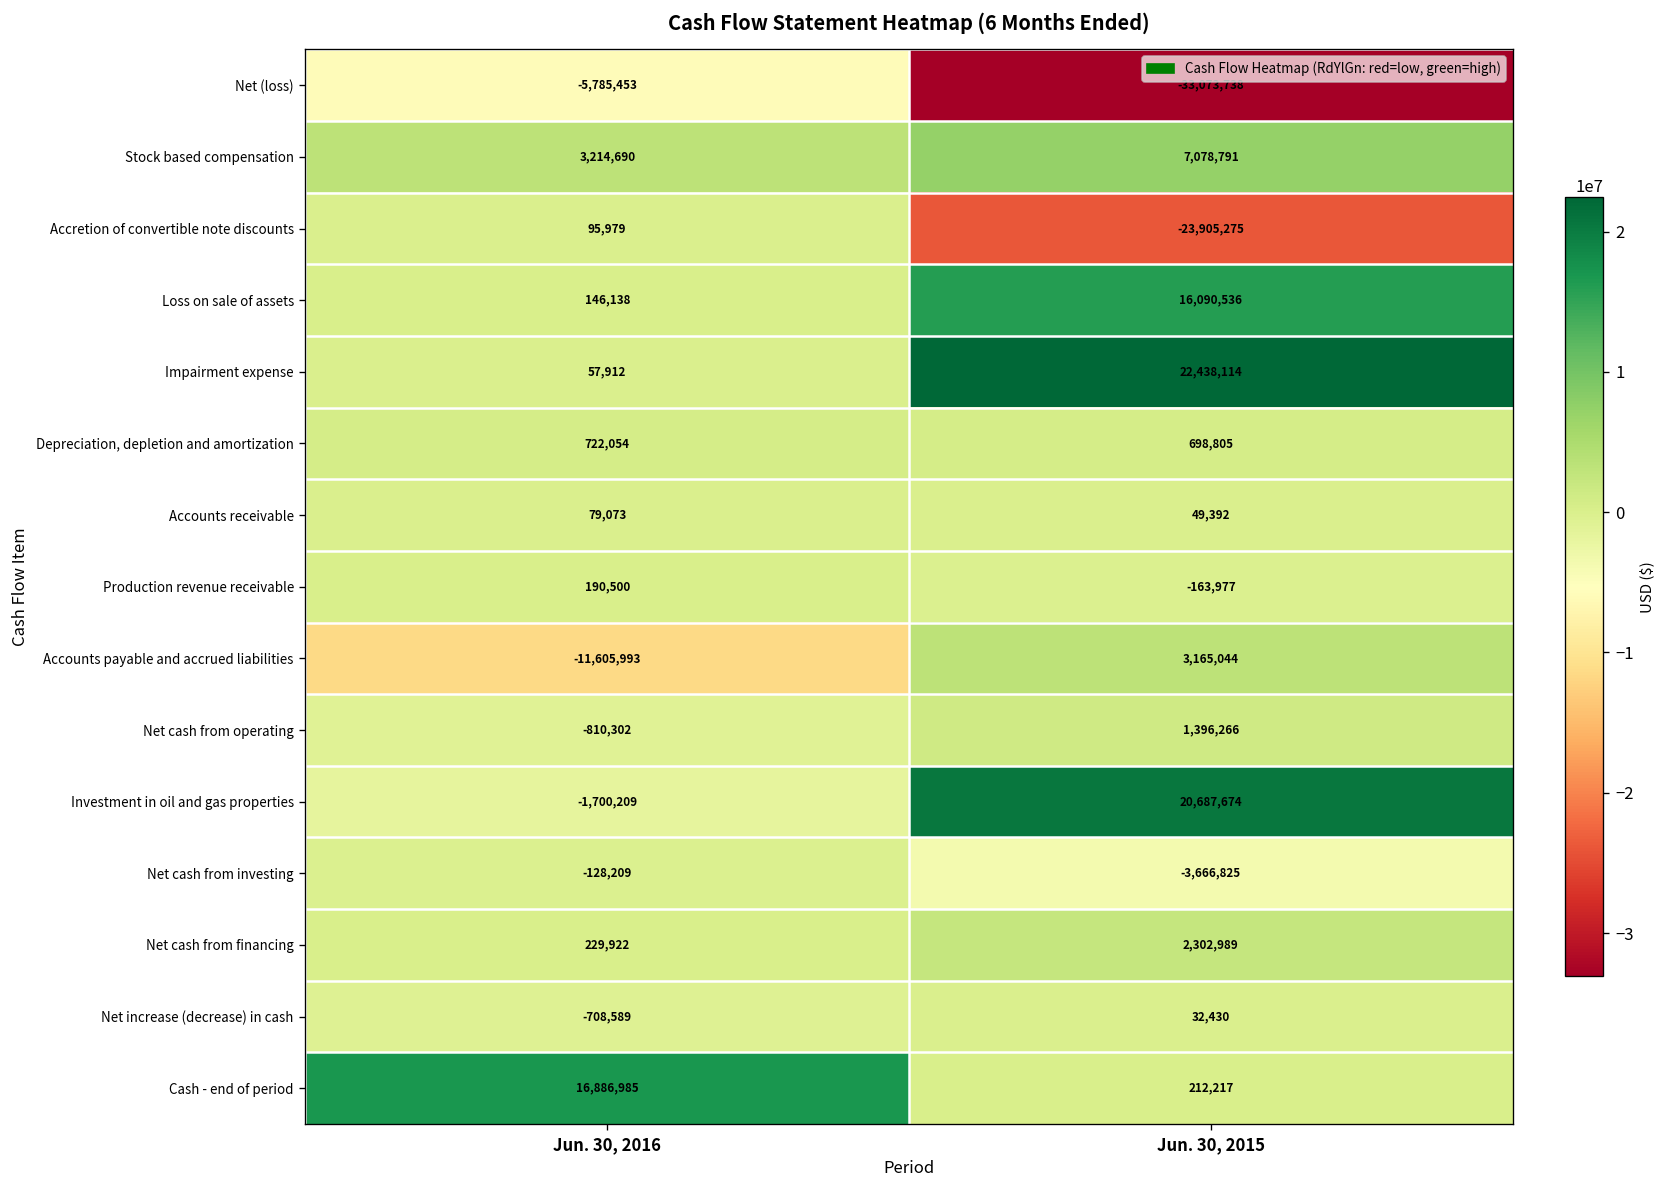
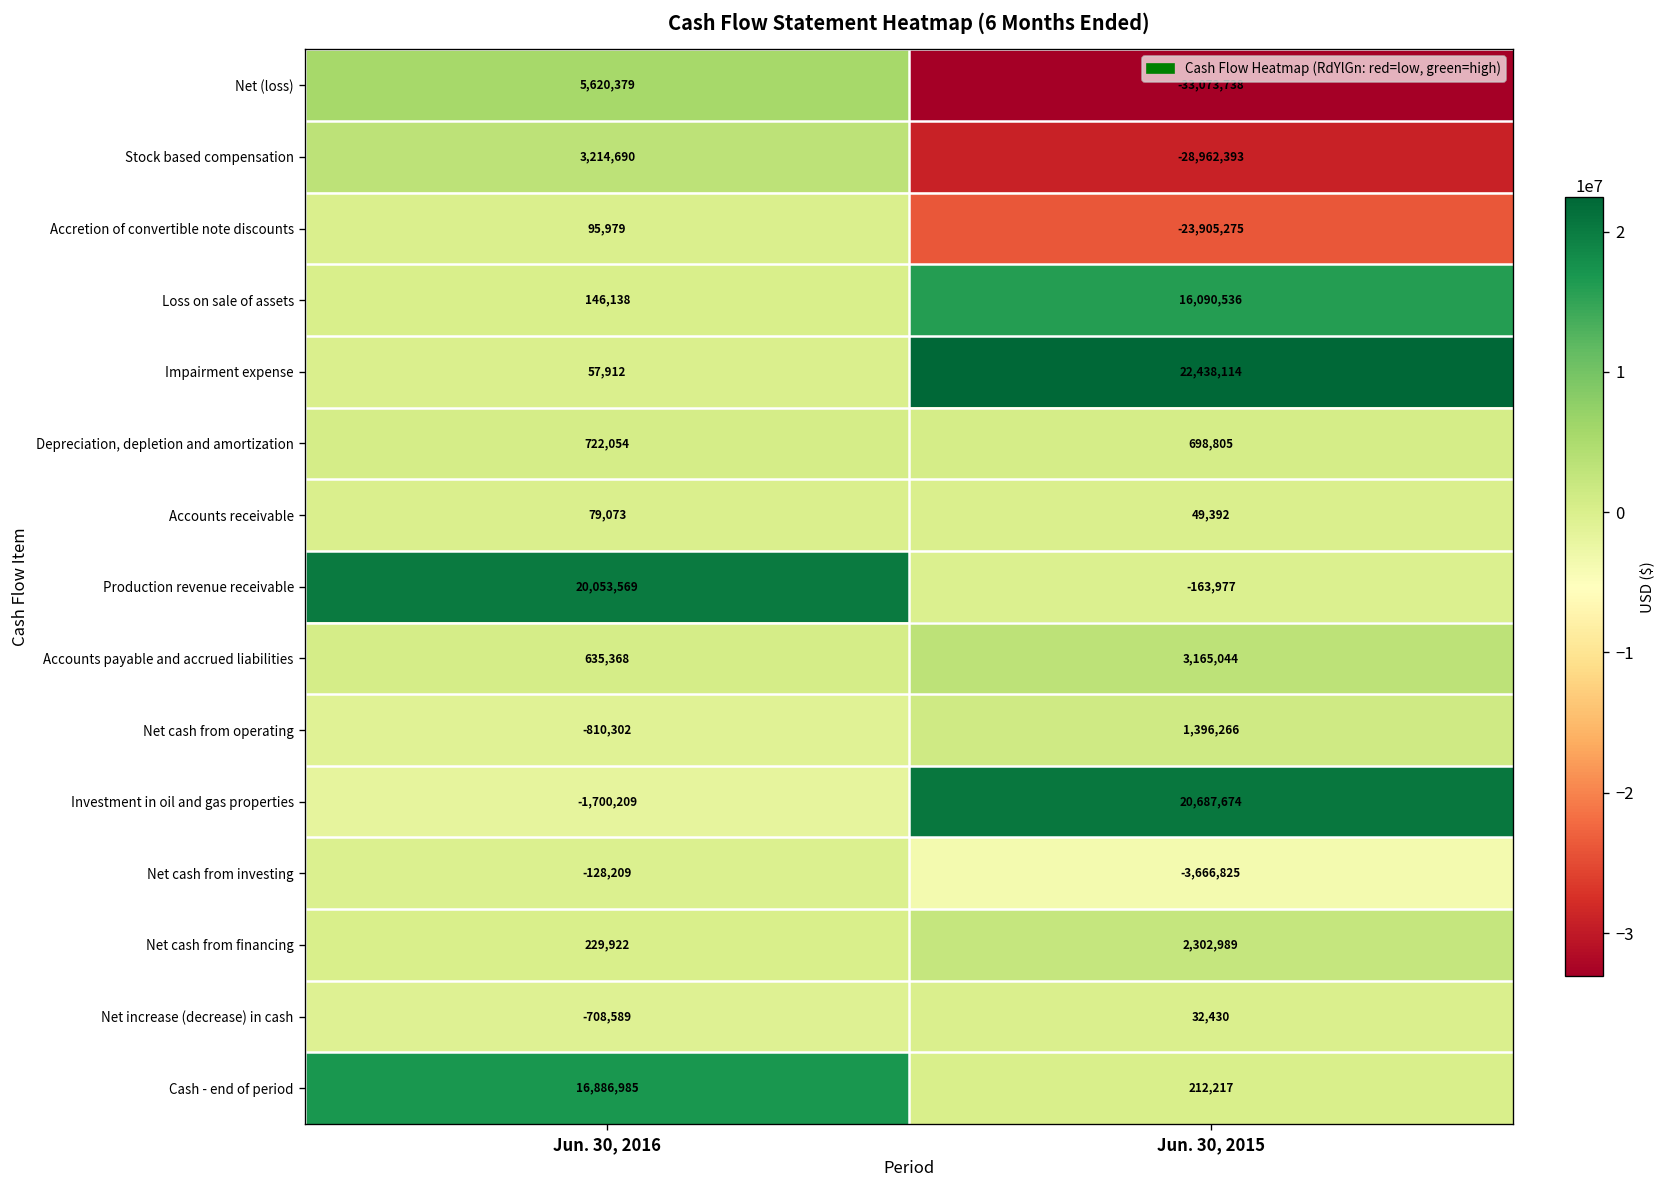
  {
    "Net (loss)": {
-     "Jun. 30, 2016": "-5,785,453"
+     "Jun. 30, 2016": "5,620,379"
    },
    "Stock based compensation": {
      "Jun. 30, 2016": "3,214,690",
-     "Jun. 30, 2015": "7,078,791"
+     "Jun. 30, 2015": "-28,962,393"
    },
    "Accretion of convertible note discounts": {
      "Jun. 30, 2016": "95,979",
      "Jun. 30, 2015": "-23,905,275"
    },
    "Loss on sale of assets": {
      "Jun. 30, 2016": "146,138",
      "Jun. 30, 2015": "16,090,536"
    },
    "Impairment expense": {
      "Jun. 30, 2016": "57,912",
      "Jun. 30, 2015": "22,438,114"
    },
    "Depreciation, depletion and amortization": {
      "Jun. 30, 2016": "722,054",
      "Jun. 30, 2015": "698,805"
    },
    "Accounts receivable": {
      "Jun. 30, 2016": "79,073",
      "Jun. 30, 2015": "49,392"
    },
    "Production revenue receivable": {
-     "Jun. 30, 2016": "190,500",
+     "Jun. 30, 2016": "20,053,569",
      "Jun. 30, 2015": "-163,977"
    },
    "Accounts payable and accrued liabilities": {
-     "Jun. 30, 2016": "-11,605,993",
+     "Jun. 30, 2016": "635,368",
      "Jun. 30, 2015": "3,165,044"
    },
    "Net cash from operating": {
      "Jun. 30, 2016": "-810,302",
      "Jun. 30, 2015": "1,396,266"
    },
    "Investment in oil and gas properties": {
      "Jun. 30, 2016": "-1,700,209",
      "Jun. 30, 2015": "20,687,674"
    },
    "Net cash from investing": {
      "Jun. 30, 2016": "-128,209",
      "Jun. 30, 2015": "-3,666,825"
    },
    "Net cash from financing": {
      "Jun. 30, 2016": "229,922",
      "Jun. 30, 2015": "2,302,989"
    },
    "Net increase (decrease) in cash": {
      "Jun. 30, 2016": "-708,589",
      "Jun. 30, 2015": "32,430"
    },
    "Cash - end of period": {
      "Jun. 30, 2016": "16,886,985",
      "Jun. 30, 2015": "212,217"
    }
  }
